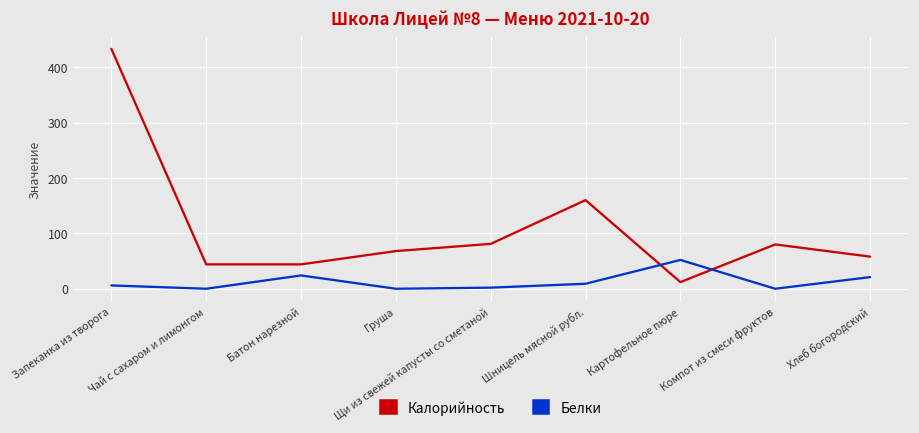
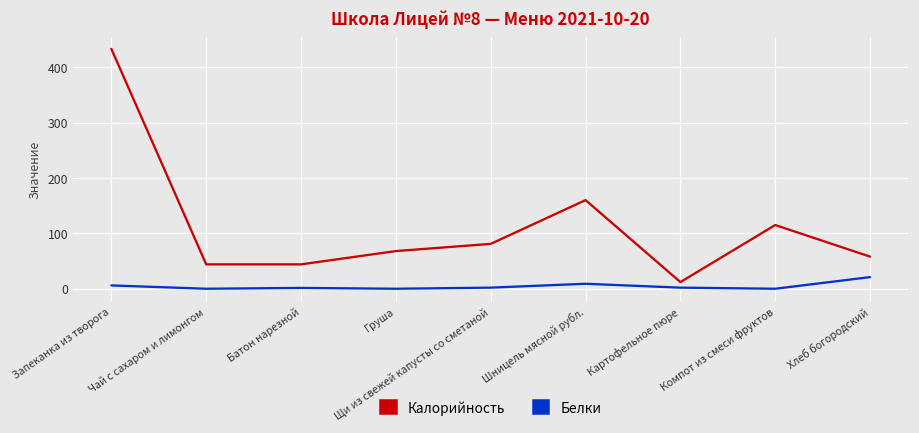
  {
    "Калорийность": {
      "Запеканка из творога": 430,
      "Чай с сахаром и лимонгом": 40,
      "Батон нарезной": 40,
      "Груша": 70,
      "Щи из свежей капусты со сметаной": 80,
      "Шницель мясной рубл.": 160,
      "Картофельное пюре": 10,
-     "Компот из смеси фруктов": 80,
+     "Компот из смеси фруктов": 120,
      "Хлеб богородский": 60
    },
    "Белки": {
      "Запеканка из творога": 10,
      "Чай с сахаром и лимонгом": 0,
-     "Батон нарезной": 20,
+     "Батон нарезной": 0,
      "Груша": 0,
      "Щи из свежей капусты со сметаной": 0,
      "Шницель мясной рубл.": 10,
-     "Картофельное пюре": 50,
+     "Картофельное пюре": 0,
      "Компот из смеси фруктов": 0,
      "Хлеб богородский": 20
    }
  }
